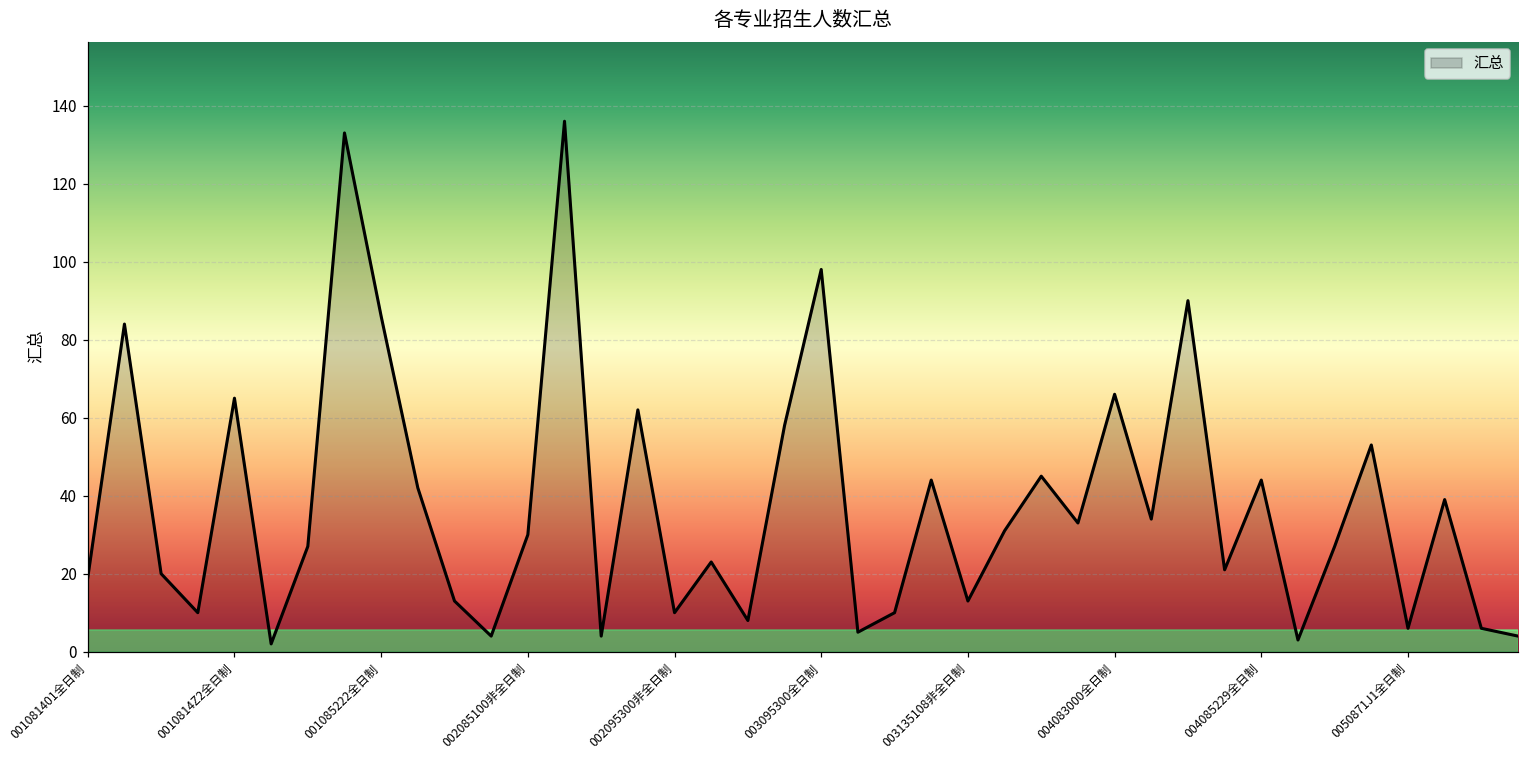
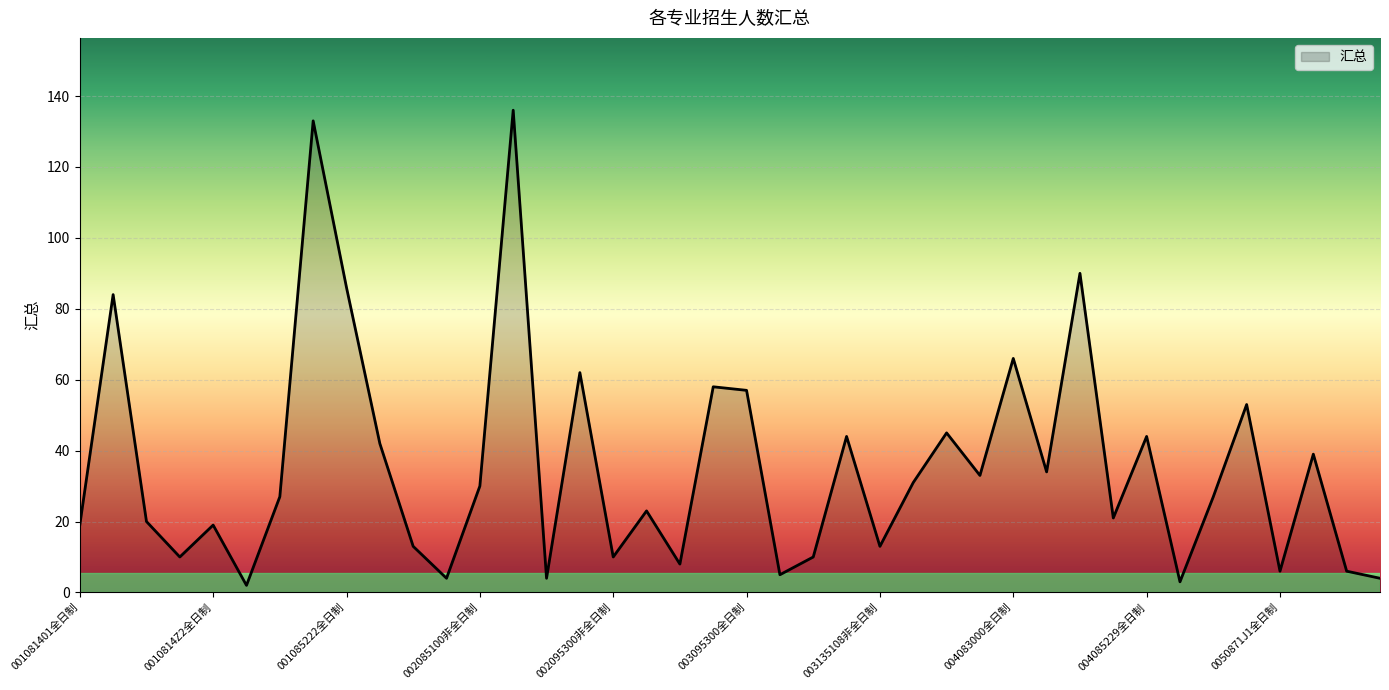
  {
    "001081401全日制": 19,
-   "0010814Z2全日制": 65,
+   "0010814Z2全日制": 19,
    "001085222全日制": 86,
    "002085100非全日制": 30,
    "002095300非全日制": 10,
-   "003095300全日制": 98,
+   "003095300全日制": 57,
    "003135108非全日制": 13,
    "004083000全日制": 66,
    "004085229全日制": 44,
    "0050871J1全日制": 6
  }
